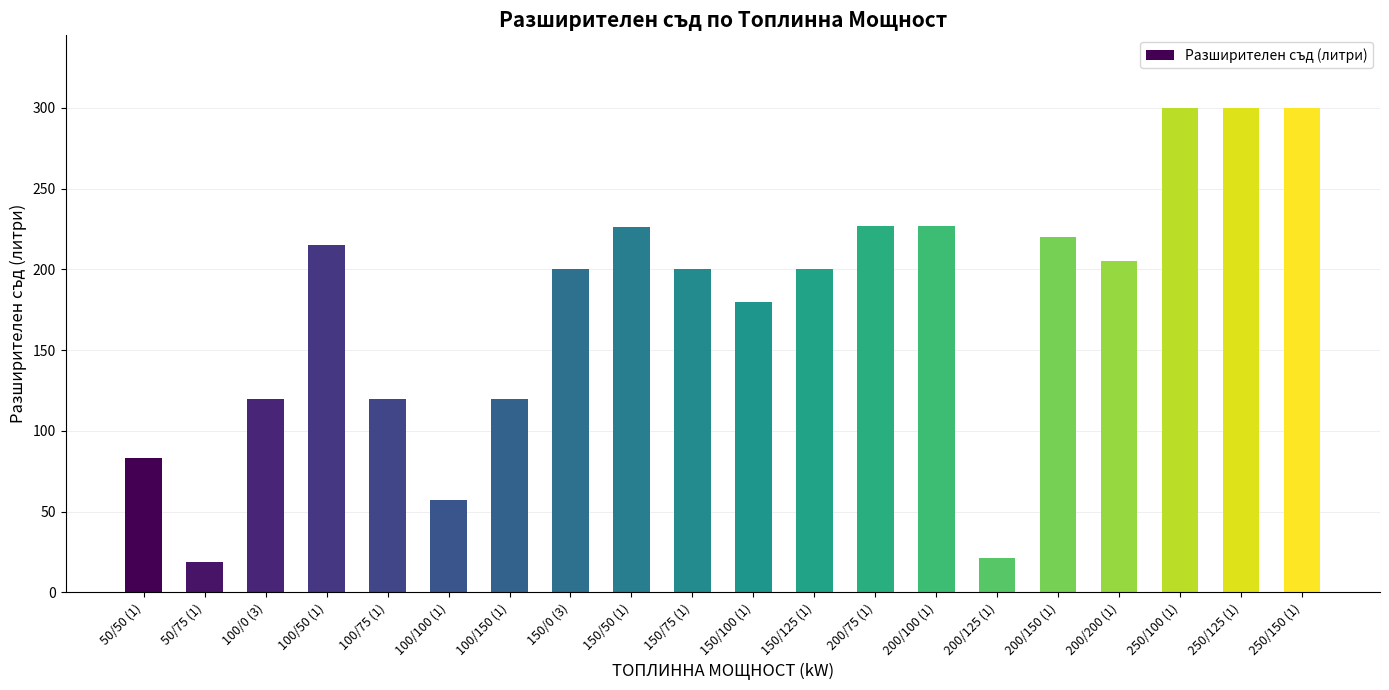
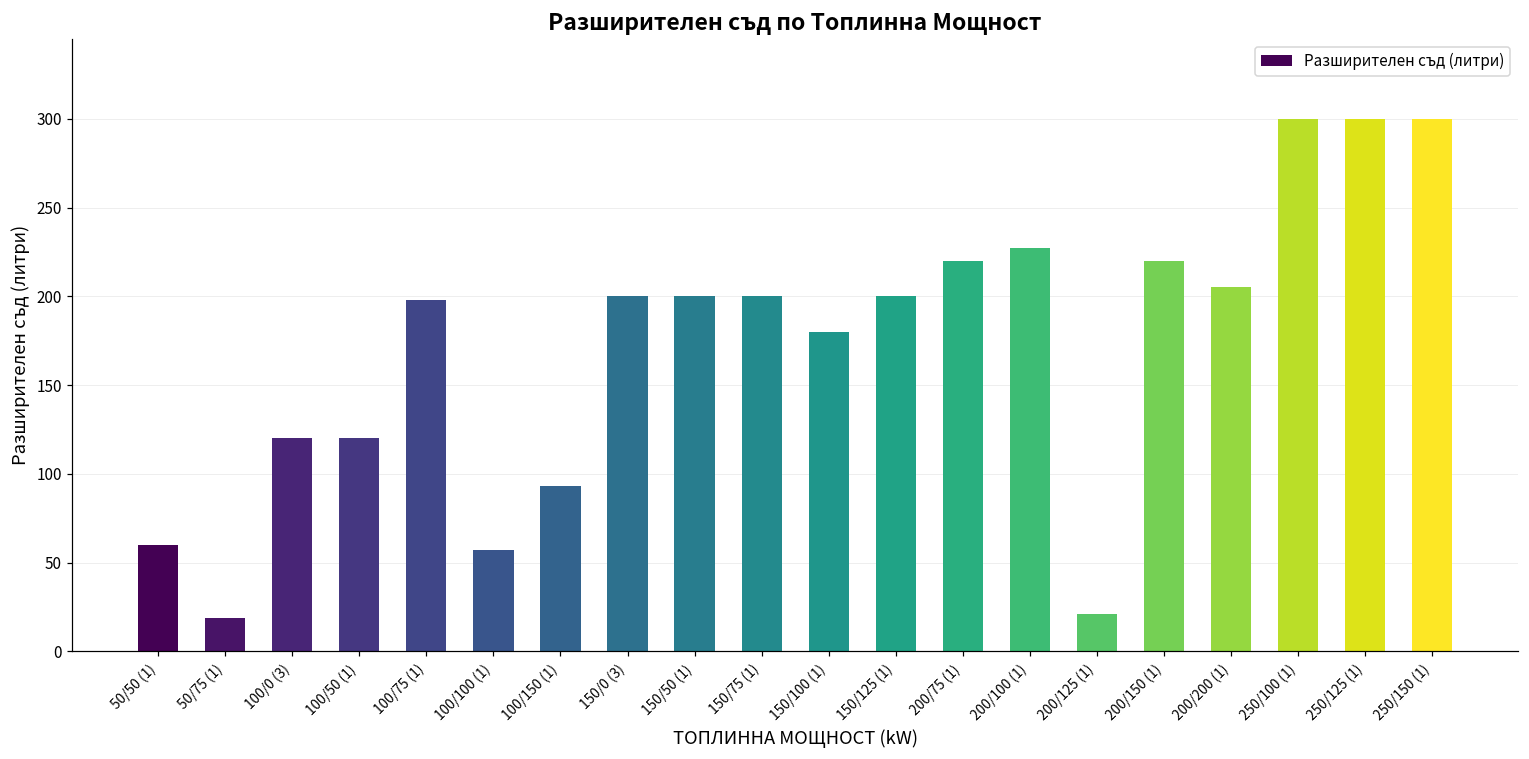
  {
-   "50/50 (1)": 83,
+   "50/50 (1)": 60,
    "50/75 (1)": 19,
    "100/0 (3)": 120,
-   "100/50 (1)": 215,
-   "100/75 (1)": 120,
+   "100/50 (1)": 120,
+   "100/75 (1)": 198,
    "100/100 (1)": 57,
-   "100/150 (1)": 120,
+   "100/150 (1)": 93,
    "150/0 (3)": 200,
-   "150/50 (1)": 226,
+   "150/50 (1)": 200,
    "150/75 (1)": 200,
    "150/100 (1)": 180,
    "150/125 (1)": 200,
-   "200/75 (1)": 227,
+   "200/75 (1)": 220,
    "200/100 (1)": 227,
    "200/125 (1)": 21,
    "200/150 (1)": 220,
    "200/200 (1)": 205,
    "250/100 (1)": 300,
    "250/125 (1)": 300,
    "250/150 (1)": 300
  }
